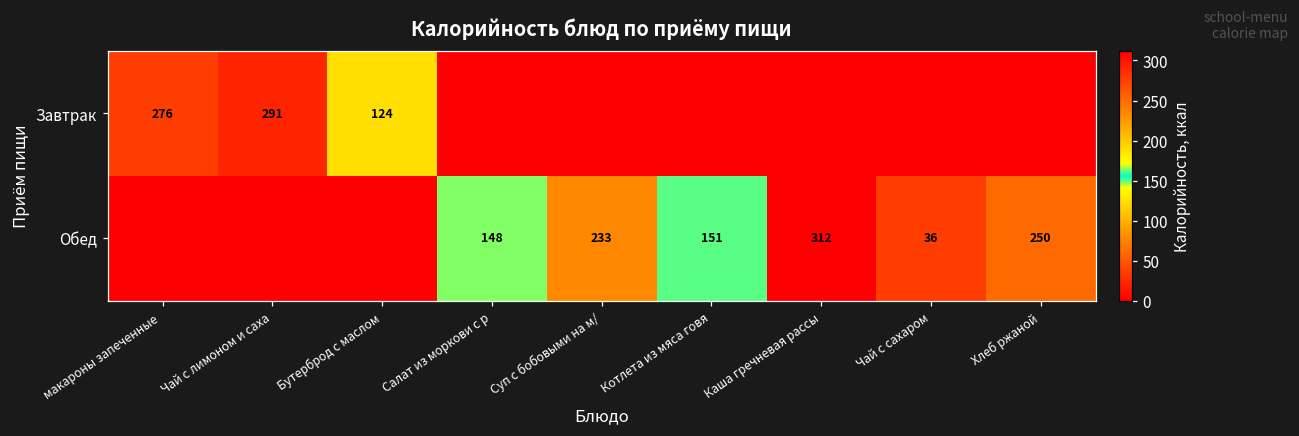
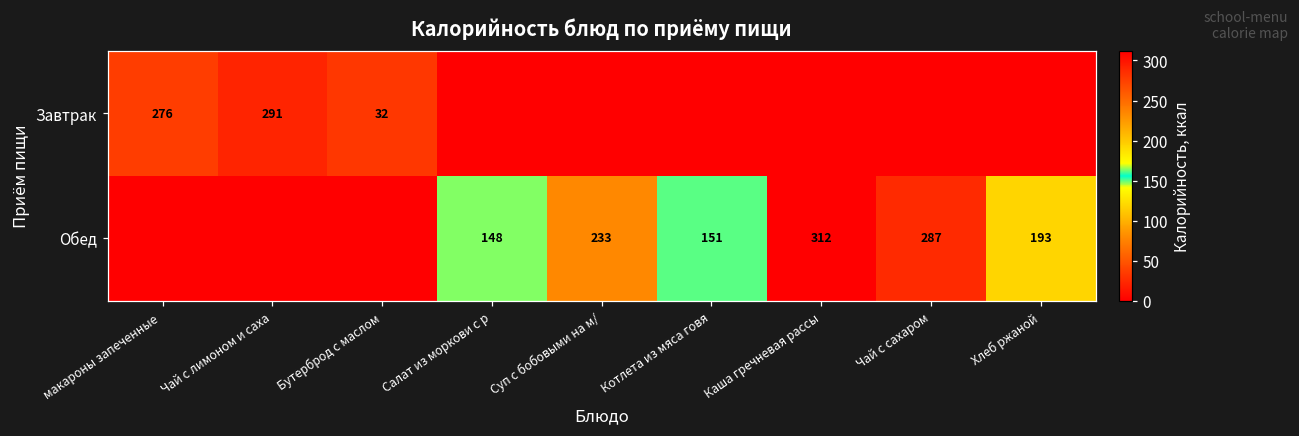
  {
    "Завтрак": {
      "макароны запеченные": 276,
      "Чай с лимоном и саха": 291,
-     "Бутерброд с маслом": 124
+     "Бутерброд с маслом": 32
    },
    "Обед": {
      "Салат из моркови с р": 148,
      "Суп с бобовыми на м/": 233,
      "Котлета из мяса говя": 151,
      "Каша гречневая рассы": 312,
-     "Чай с сахаром": 36,
-     "Хлеб ржаной": 250
+     "Чай с сахаром": 287,
+     "Хлеб ржаной": 193
    }
  }
